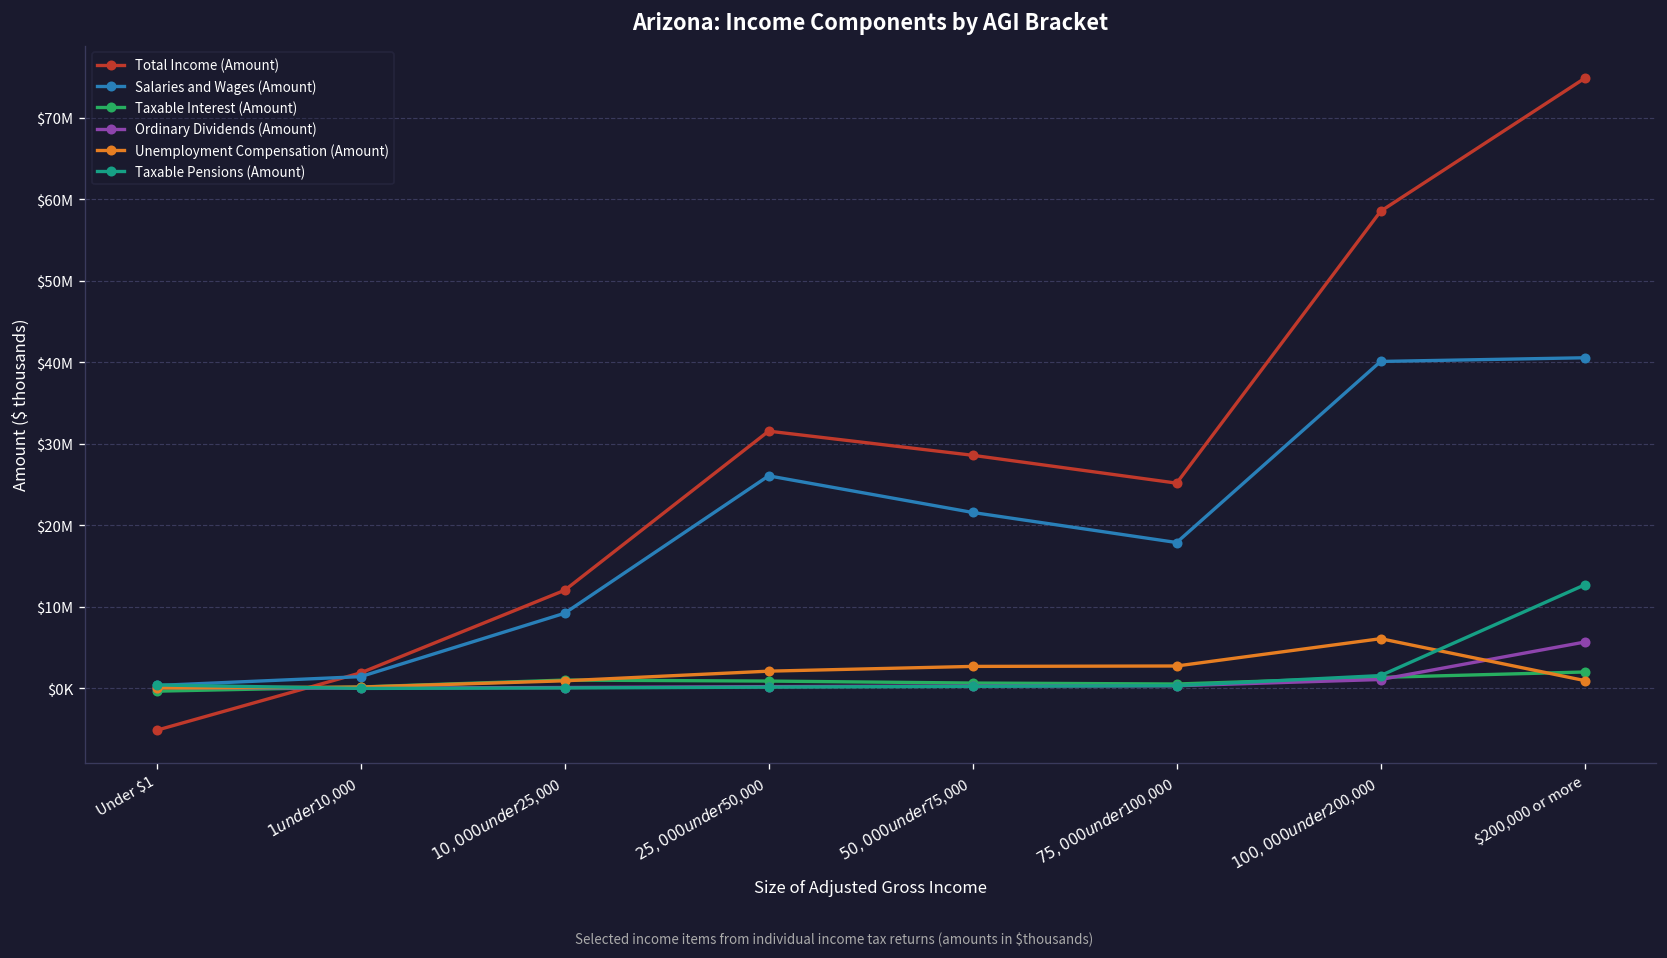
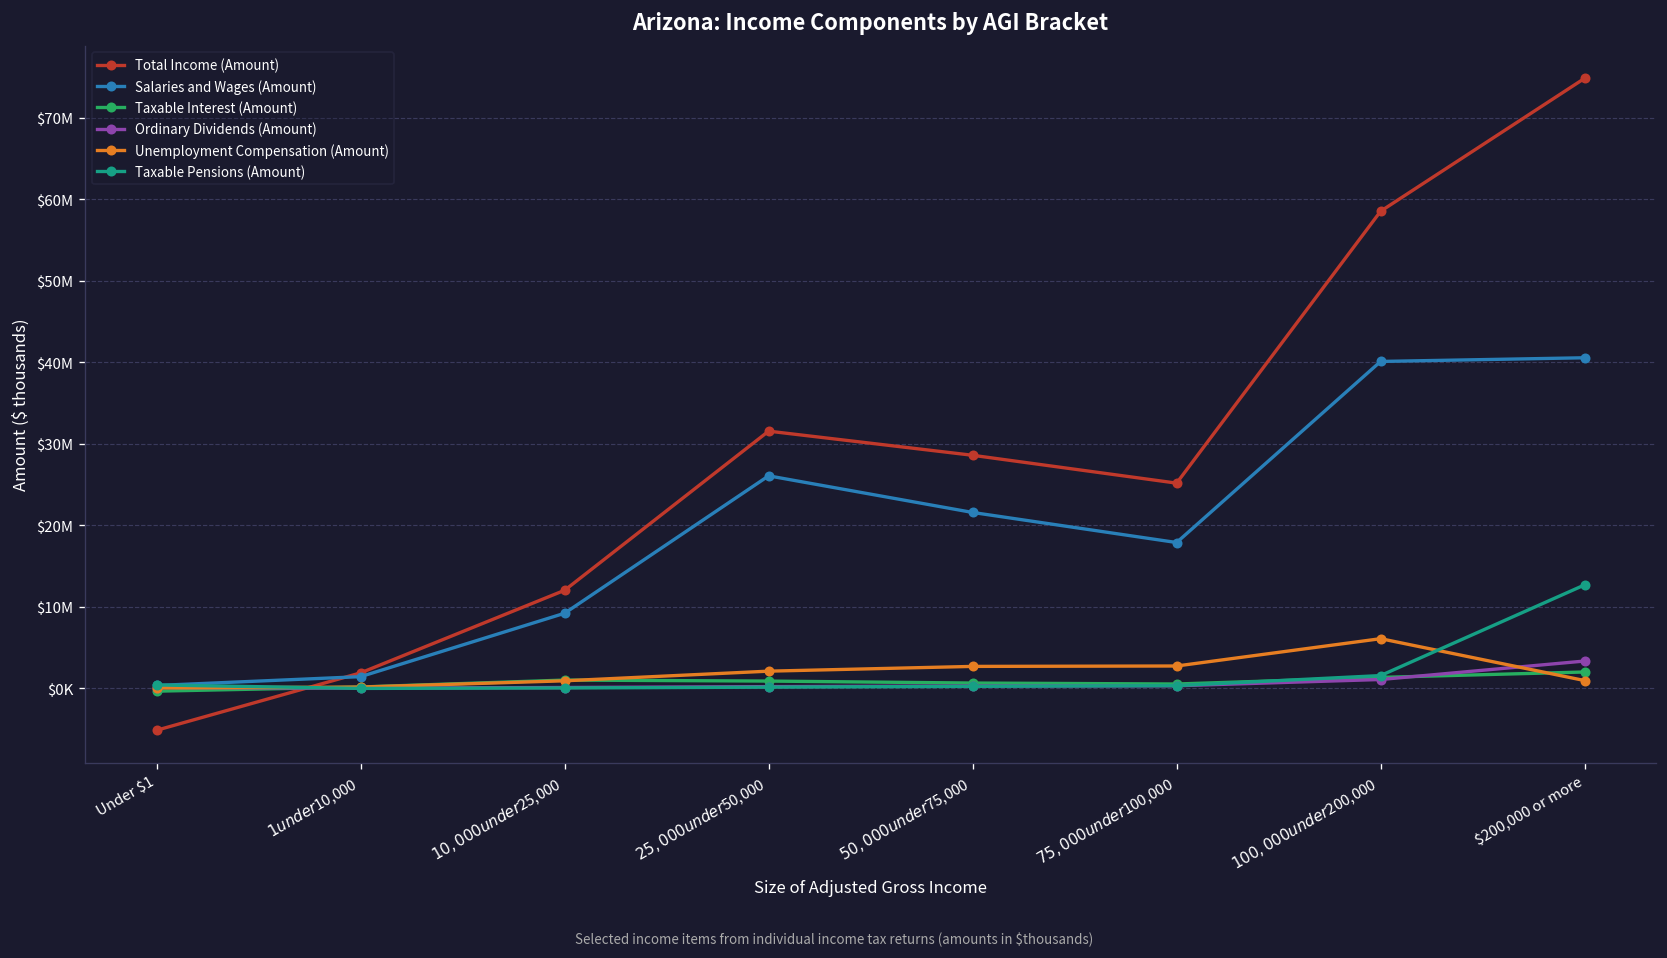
  {
    "Total Income (Amount)": {
      "Under $1": "$-5000000",
      "$200,000 or more": "$75000000"
    },
    "Salaries and Wages (Amount)": {
      "$200,000 or more": "$41000000"
    },
    "Ordinary Dividends (Amount)": {
-     "$200,000 or more": "$6000000"
+     "$200,000 or more": "$3000000"
    },
    "Unemployment Compensation (Amount)": {
      "$200,000 or more": "$1000000"
    }
  }
